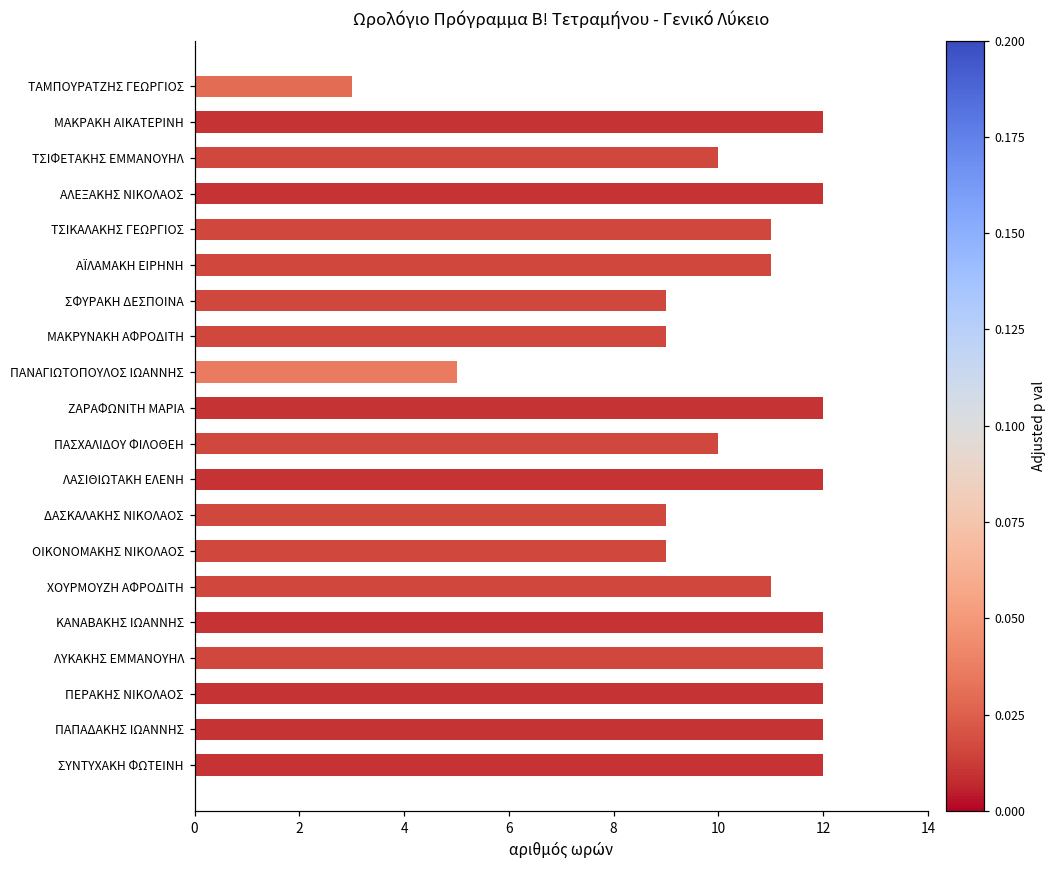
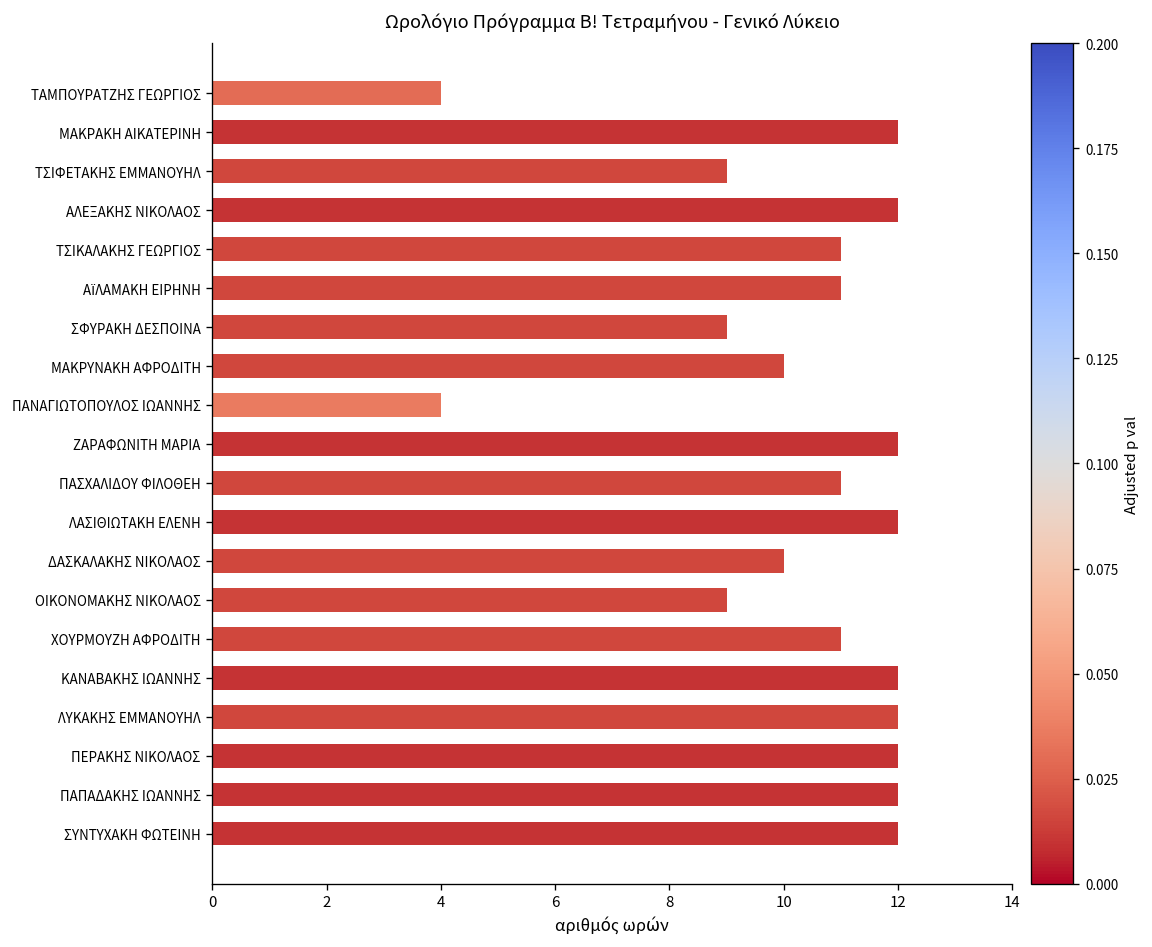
  {
-   "ΤΑΜΠΟΥΡΑΤΖΗΣ ΓΕΩΡΓΙΟΣ": 3,
+   "ΤΑΜΠΟΥΡΑΤΖΗΣ ΓΕΩΡΓΙΟΣ": 4,
    "ΜΑΚΡΑΚΗ ΑΙΚΑΤΕΡΙΝΗ": 12,
-   "ΤΣΙΦΕΤΑΚΗΣ ΕΜΜΑΝΟΥΗΛ": 10,
+   "ΤΣΙΦΕΤΑΚΗΣ ΕΜΜΑΝΟΥΗΛ": 9,
    "ΑΛΕΞΑΚΗΣ ΝΙΚΟΛΑΟΣ": 12,
    "ΤΣΙΚΑΛΑΚΗΣ ΓΕΩΡΓΙΟΣ": 11,
    "ΑΪΛΑΜΑΚΗ ΕΙΡΗΝΗ": 11,
    "ΣΦΥΡΑΚΗ ΔΕΣΠΟΙΝΑ": 9,
-   "ΜΑΚΡΥΝΑΚΗ ΑΦΡΟΔΙΤΗ": 9,
-   "ΠΑΝΑΓΙΩΤΟΠΟΥΛΟΣ ΙΩΑΝΝΗΣ": 5,
+   "ΜΑΚΡΥΝΑΚΗ ΑΦΡΟΔΙΤΗ": 10,
+   "ΠΑΝΑΓΙΩΤΟΠΟΥΛΟΣ ΙΩΑΝΝΗΣ": 4,
    "ΖΑΡΑΦΩΝΙΤΗ ΜΑΡΙΑ": 12,
-   "ΠΑΣΧΑΛΙΔΟΥ ΦΙΛΟΘΕΗ": 10,
+   "ΠΑΣΧΑΛΙΔΟΥ ΦΙΛΟΘΕΗ": 11,
    "ΛΑΣΙΘΙΩΤΑΚΗ ΕΛΕΝΗ": 12,
-   "ΔΑΣΚΑΛΑΚΗΣ ΝΙΚΟΛΑΟΣ": 9,
+   "ΔΑΣΚΑΛΑΚΗΣ ΝΙΚΟΛΑΟΣ": 10,
    "ΟΙΚΟΝΟΜΑΚΗΣ ΝΙΚΟΛΑΟΣ": 9,
    "ΧΟΥΡΜΟΥΖΗ ΑΦΡΟΔΙΤΗ": 11,
    "ΚΑΝΑΒΑΚΗΣ ΙΩΑΝΝΗΣ": 12,
    "ΛΥΚΑΚΗΣ ΕΜΜΑΝΟΥΗΛ": 12,
    "ΠΕΡΑΚΗΣ ΝΙΚΟΛΑΟΣ": 12,
    "ΠΑΠΑΔΑΚΗΣ ΙΩΑΝΝΗΣ": 12,
    "ΣΥΝΤΥΧΑΚΗ ΦΩΤΕΙΝΗ": 12
  }
